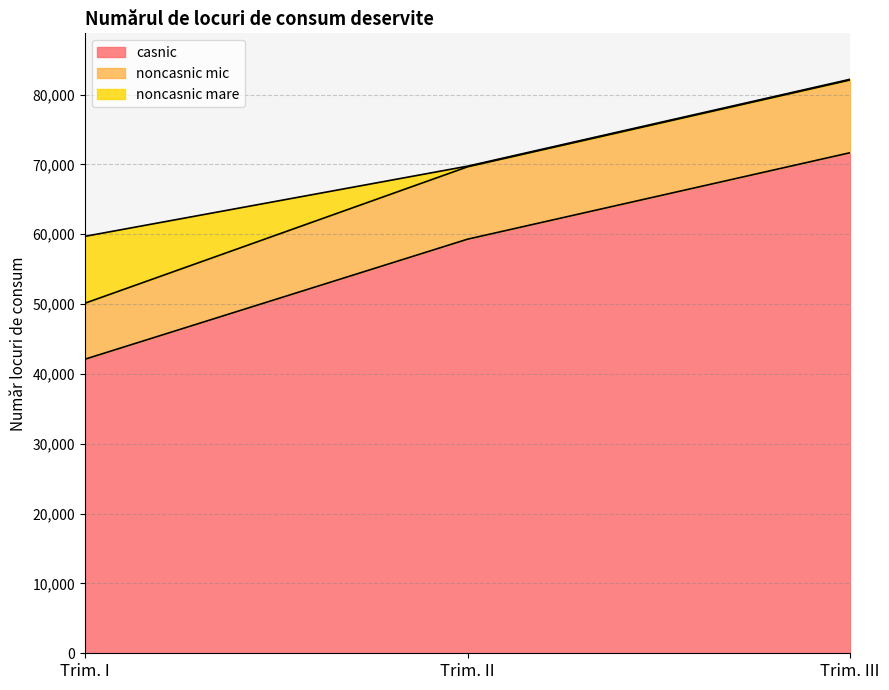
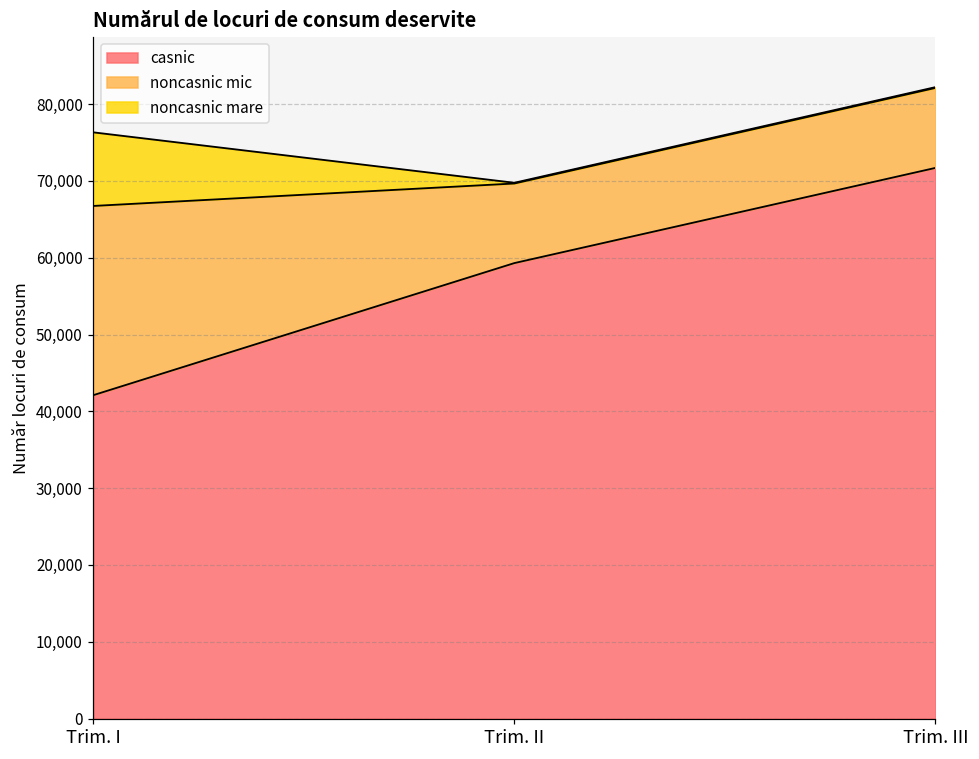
  {
    "casnic": {
      "Trim. I": "42,000",
      "Trim. II": "59,000",
      "Trim. III": "72,000"
    },
    "noncasnic mic": {
-     "Trim. I": "8,000"
+     "Trim. I": "25,000"
    },
    "noncasnic mare": {
      "Trim. I": "10,000"
    }
  }
